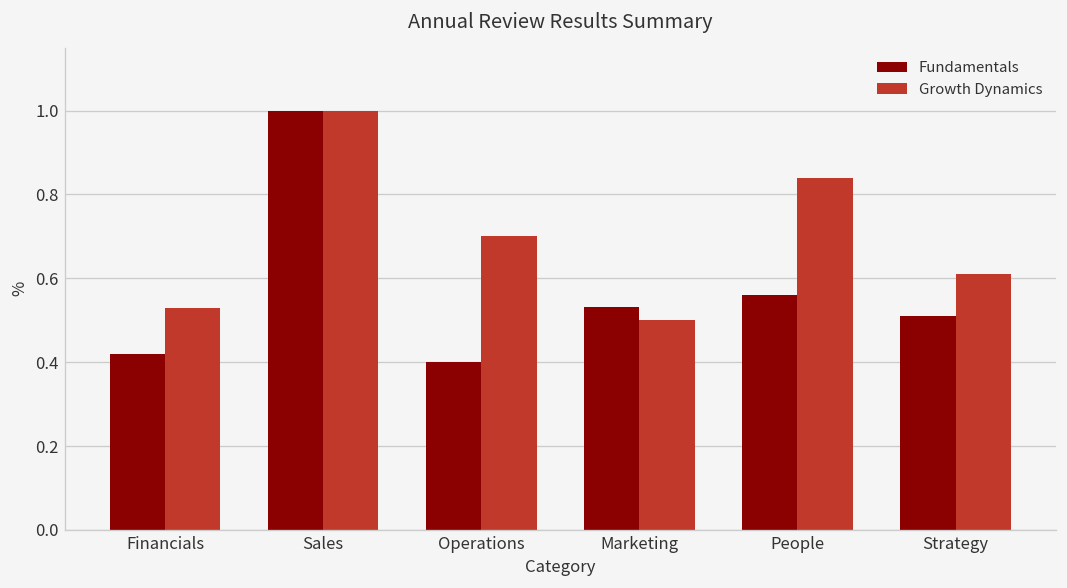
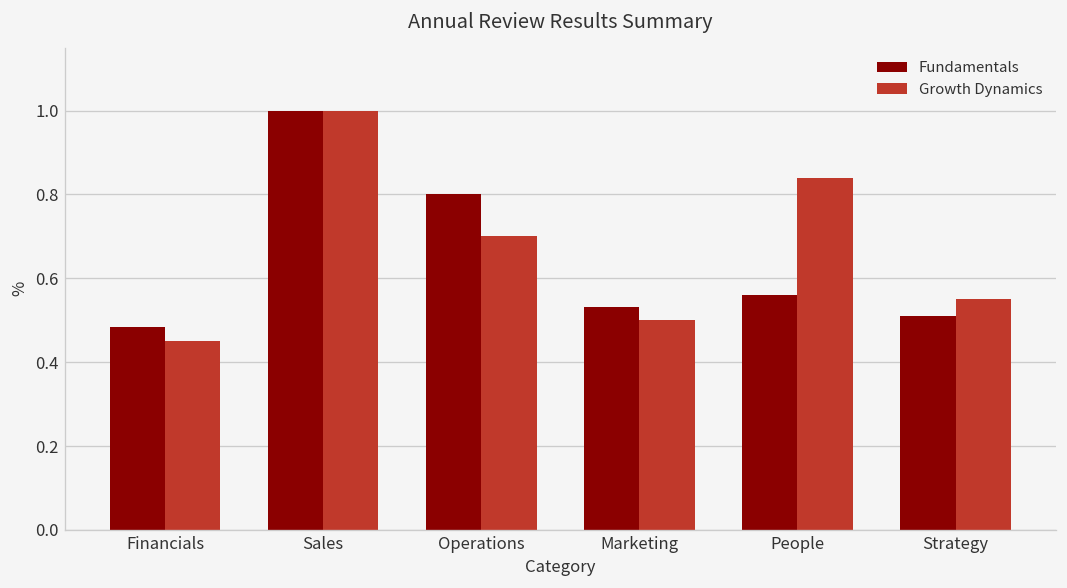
  {
    "Fundamentals": {
-     "Financials": 0.42,
+     "Financials": 0.48,
      "Sales": 1.00,
-     "Operations": 0.4,
+     "Operations": 0.8,
      "Marketing": 0.53,
      "People": 0.56,
      "Strategy": 0.51
    },
    "Growth Dynamics": {
-     "Financials": 0.53,
+     "Financials": 0.45,
      "Sales": 1.00,
      "Operations": 0.70,
      "Marketing": 0.50,
      "People": 0.84,
-     "Strategy": 0.61
+     "Strategy": 0.55
    }
  }
